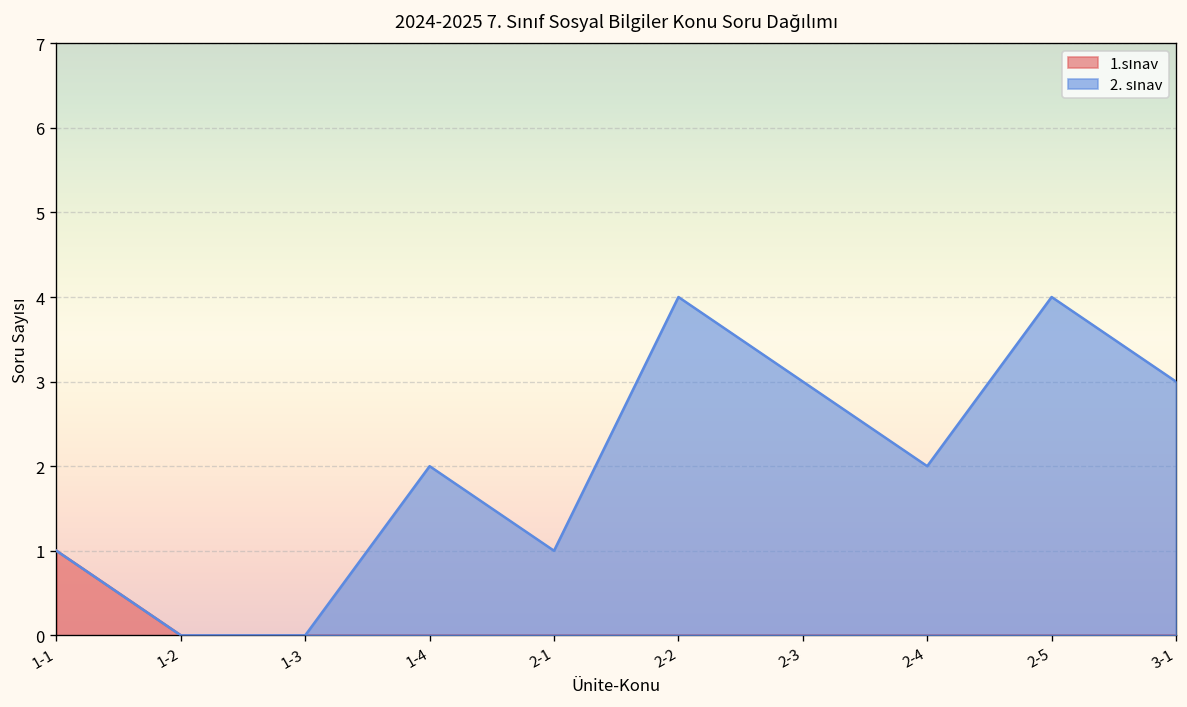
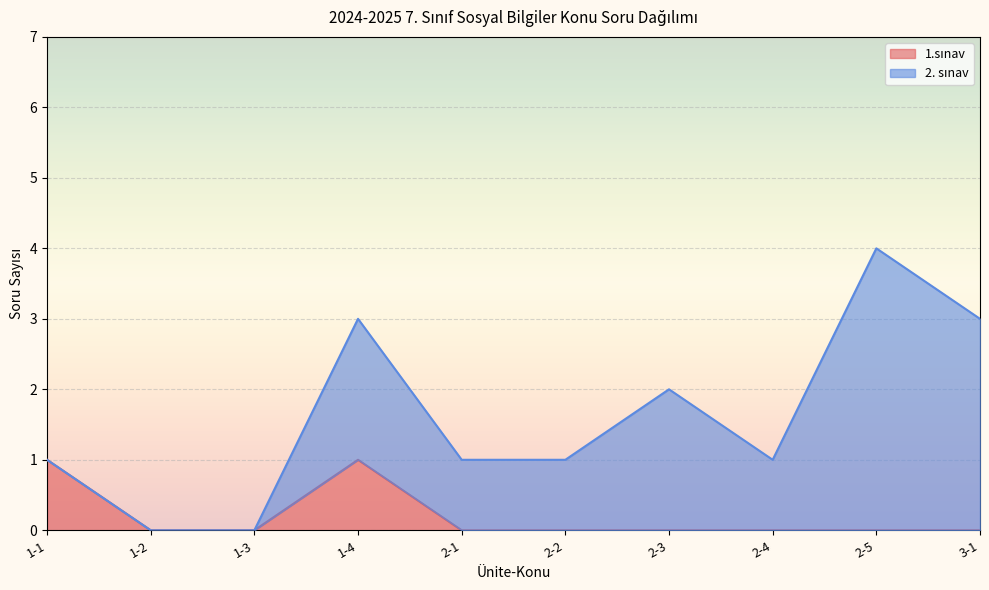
  {
    "1.sınav": {
-     "1-4": 0,
+     "1-4": 1,
      "2-1": 0,
      "2-2": 0,
      "2-3": 0,
      "2-4": 0,
      "2-5": 0,
      "3-1": 0
    },
    "2. sınav": {
      "2-1": 1,
-     "2-2": 4,
-     "2-3": 3,
-     "2-4": 2,
+     "2-2": 1,
+     "2-3": 2,
+     "2-4": 1,
      "2-5": 4,
      "3-1": 3
    }
  }
